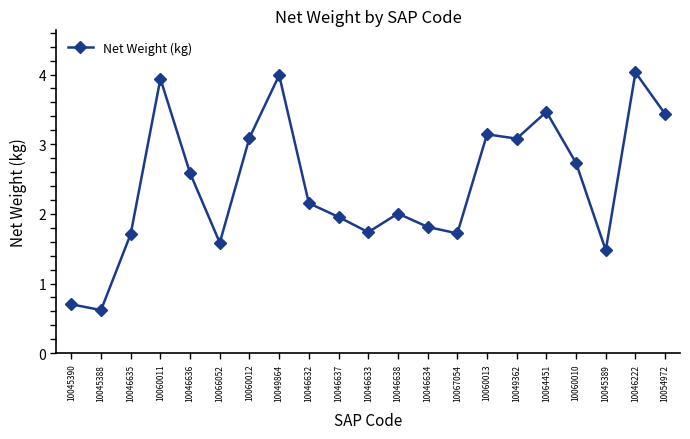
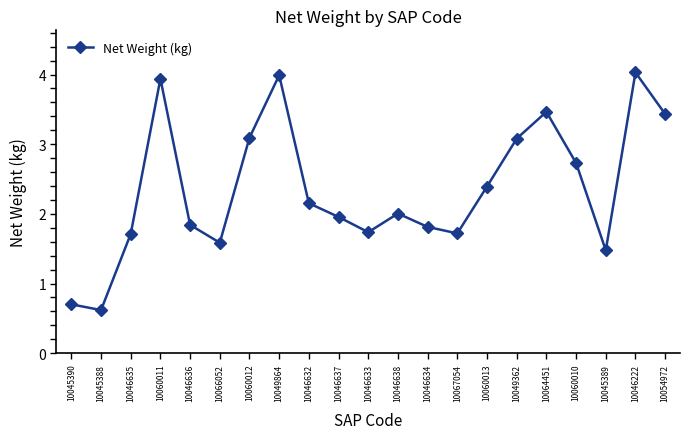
  {
    "10045390": 0.7,
    "10045388": 0.6,
    "10046635": 1.7,
    "10060011": 3.9,
-   "10046636": 2.6,
+   "10046636": 1.8,
    "10066052": 1.6,
    "10060012": 3.1,
    "10049864": 4.0,
    "10046632": 2.2,
    "10046637": 2.0,
    "10046633": 1.7,
    "10046638": 2.0,
    "10046634": 1.8,
    "10067054": 1.7,
-   "10060013": 3.1,
+   "10060013": 2.4,
    "10049362": 3.1,
    "10064451": 3.5,
    "10060010": 2.7,
    "10045389": 1.5,
    "10046222": 4.0,
    "10054972": 3.4
  }
